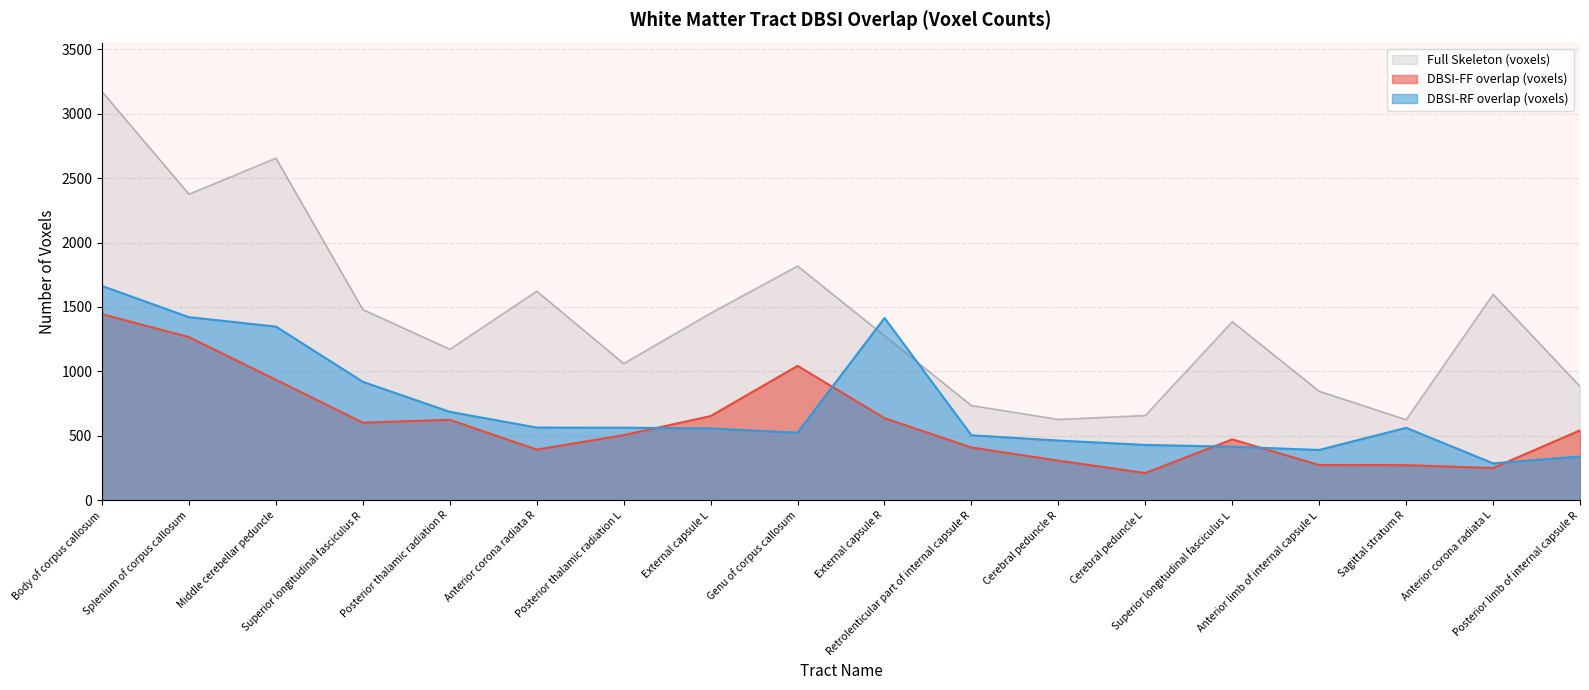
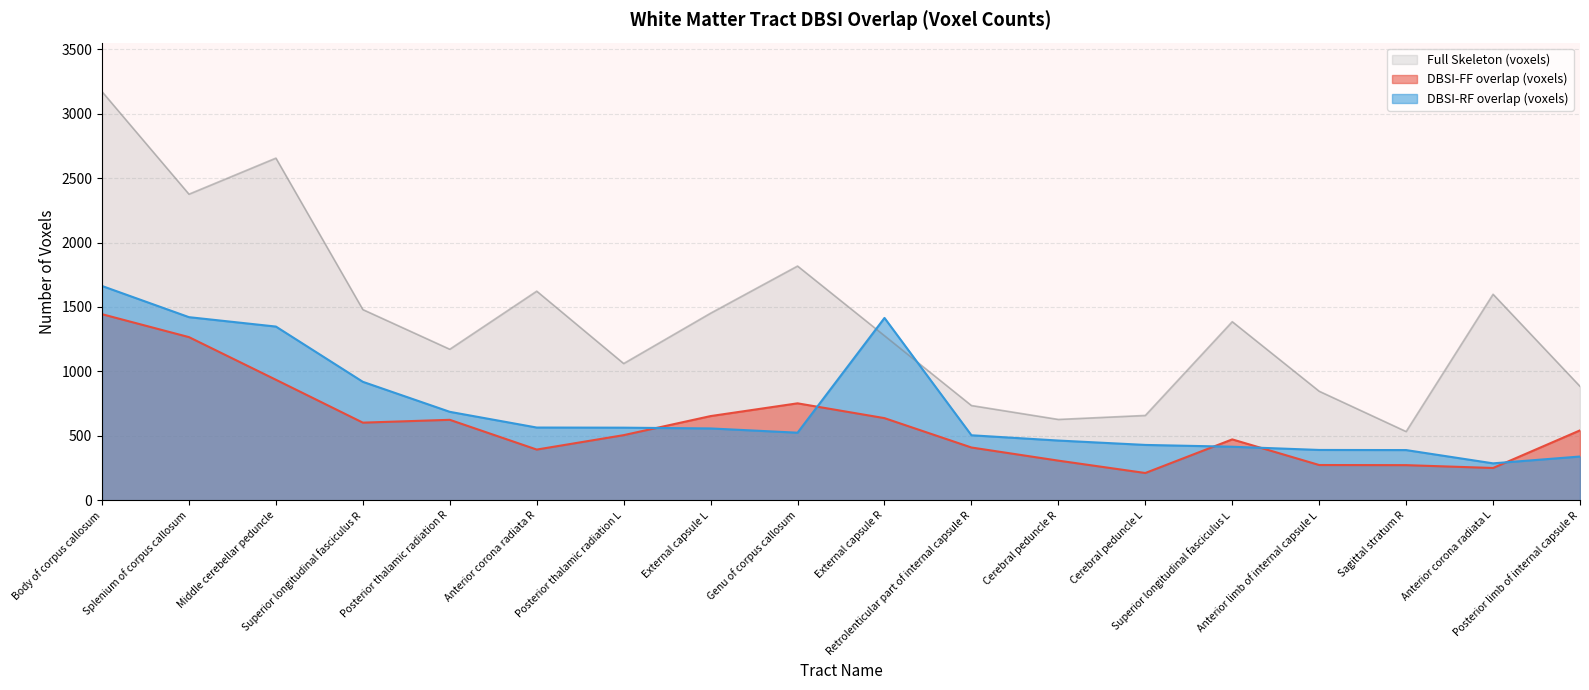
  {
    "Full Skeleton (voxels)": {
      "Body of corpus callosum": 3170,
      "Splenium of corpus callosum": 2380,
      "Middle cerebellar peduncle": 2660,
      "Superior longitudinal fasciculus R": 1480,
      "Posterior thalamic radiation R": 1170,
      "Anterior corona radiata R": 1620,
      "Posterior thalamic radiation L": 1060,
      "External capsule L": 1450,
      "Genu of corpus callosum": 1820,
      "External capsule R": 1280,
      "Retrolenticular part of internal capsule R": 740,
      "Cerebral peduncle R": 630,
      "Cerebral peduncle L": 660,
      "Superior longitudinal fasciculus L": 1390,
      "Anterior limb of internal capsule L": 850,
-     "Sagittal stratum R": 630,
+     "Sagittal stratum R": 530,
      "Anterior corona radiata L": 1600,
      "Posterior limb of internal capsule R": 880
    },
    "DBSI-FF overlap (voxels)": {
      "Body of corpus callosum": 1440,
      "Splenium of corpus callosum": 1270,
      "Middle cerebellar peduncle": 940,
      "Superior longitudinal fasciculus R": 600,
      "Posterior thalamic radiation R": 620,
      "Anterior corona radiata R": 390,
      "Posterior thalamic radiation L": 510,
      "External capsule L": 650,
-     "Genu of corpus callosum": 1040,
+     "Genu of corpus callosum": 750,
      "External capsule R": 640,
      "Retrolenticular part of internal capsule R": 410,
      "Cerebral peduncle R": 310,
      "Cerebral peduncle L": 210,
      "Superior longitudinal fasciculus L": 470,
      "Anterior limb of internal capsule L": 270,
      "Sagittal stratum R": 270,
      "Anterior corona radiata L": 250,
      "Posterior limb of internal capsule R": 540
    },
    "DBSI-RF overlap (voxels)": {
      "Body of corpus callosum": 1660,
      "Splenium of corpus callosum": 1420,
      "Middle cerebellar peduncle": 1350,
      "Superior longitudinal fasciculus R": 920,
      "Posterior thalamic radiation R": 690,
      "Anterior corona radiata R": 560,
      "Posterior thalamic radiation L": 560,
      "External capsule L": 560,
      "Genu of corpus callosum": 520,
      "External capsule R": 1420,
      "Retrolenticular part of internal capsule R": 500,
      "Cerebral peduncle R": 460,
      "Cerebral peduncle L": 430,
      "Superior longitudinal fasciculus L": 420,
      "Anterior limb of internal capsule L": 390,
-     "Sagittal stratum R": 560,
+     "Sagittal stratum R": 390,
      "Anterior corona radiata L": 290,
      "Posterior limb of internal capsule R": 340
    }
  }
